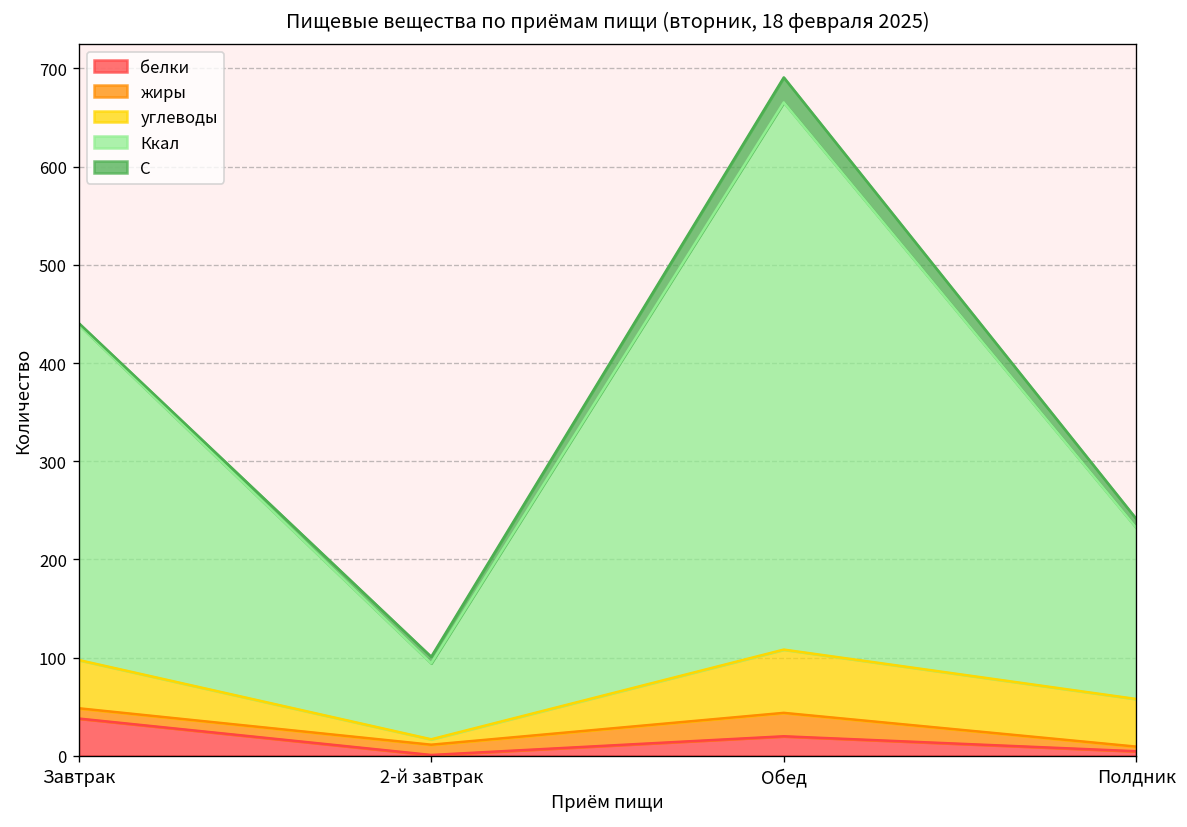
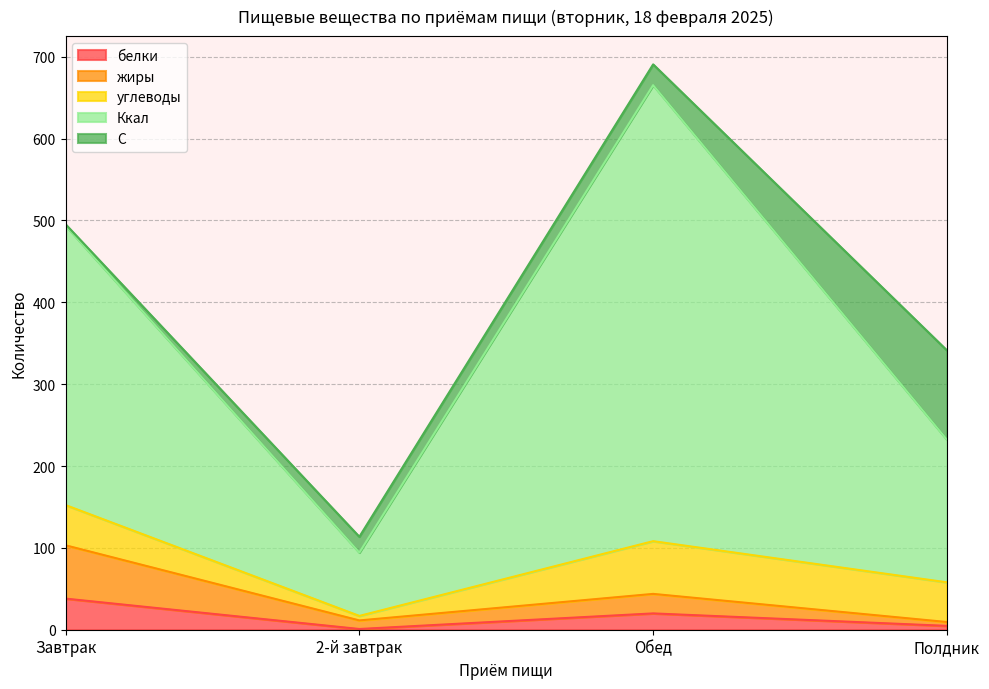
  {
    "белки": {
      "Завтрак": 40,
      "2-й завтрак": 0,
      "Обед": 20,
      "Полдник": 0
    },
    "жиры": {
-     "Завтрак": 10,
+     "Завтрак": 70,
      "2-й завтрак": 10,
      "Обед": 20,
      "Полдник": 0
    },
    "углеводы": {
      "Завтрак": 50,
      "2-й завтрак": 10,
      "Обед": 60,
      "Полдник": 50
    },
    "Ккал": {
      "2-й завтрак": 80,
      "Обед": 560,
      "Полдник": 170
    },
    "С": {
-     "2-й завтрак": 10,
+     "2-й завтрак": 20,
      "Обед": 30,
-     "Полдник": 10
+     "Полдник": 110
    }
  }
